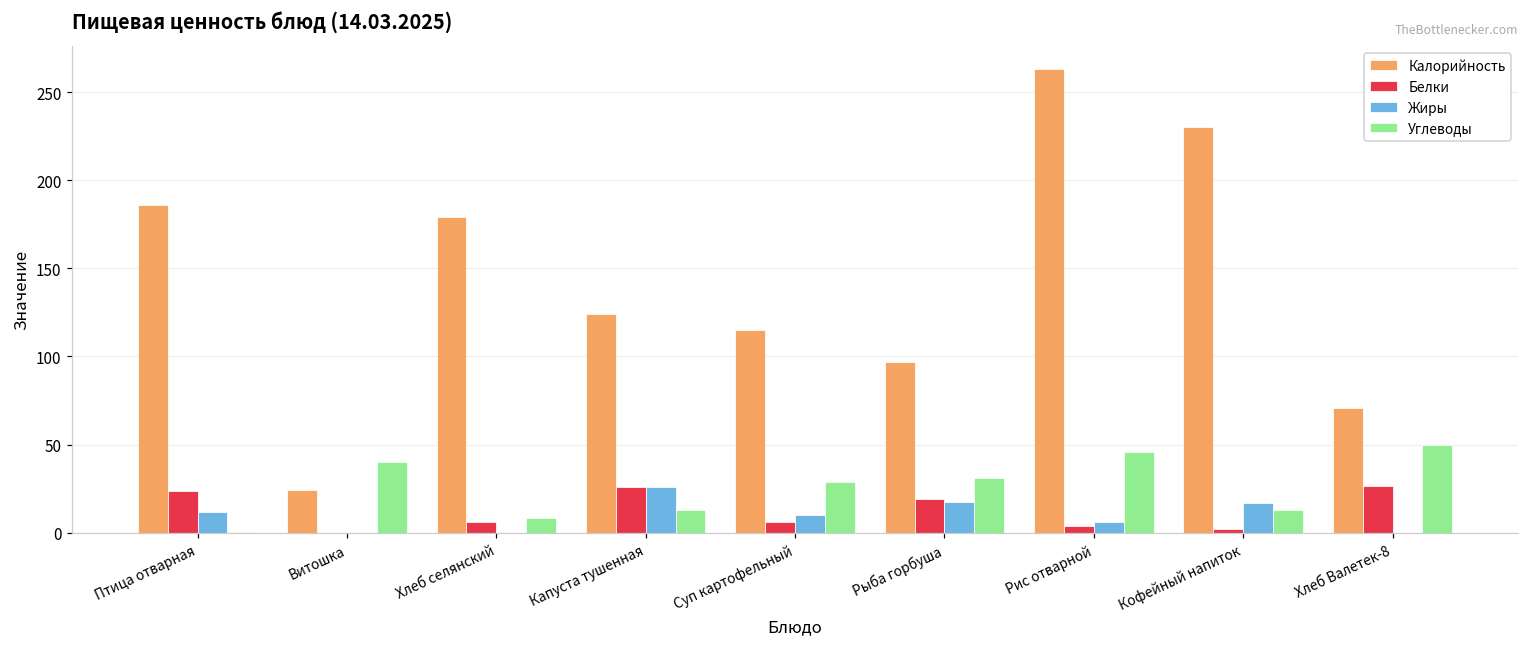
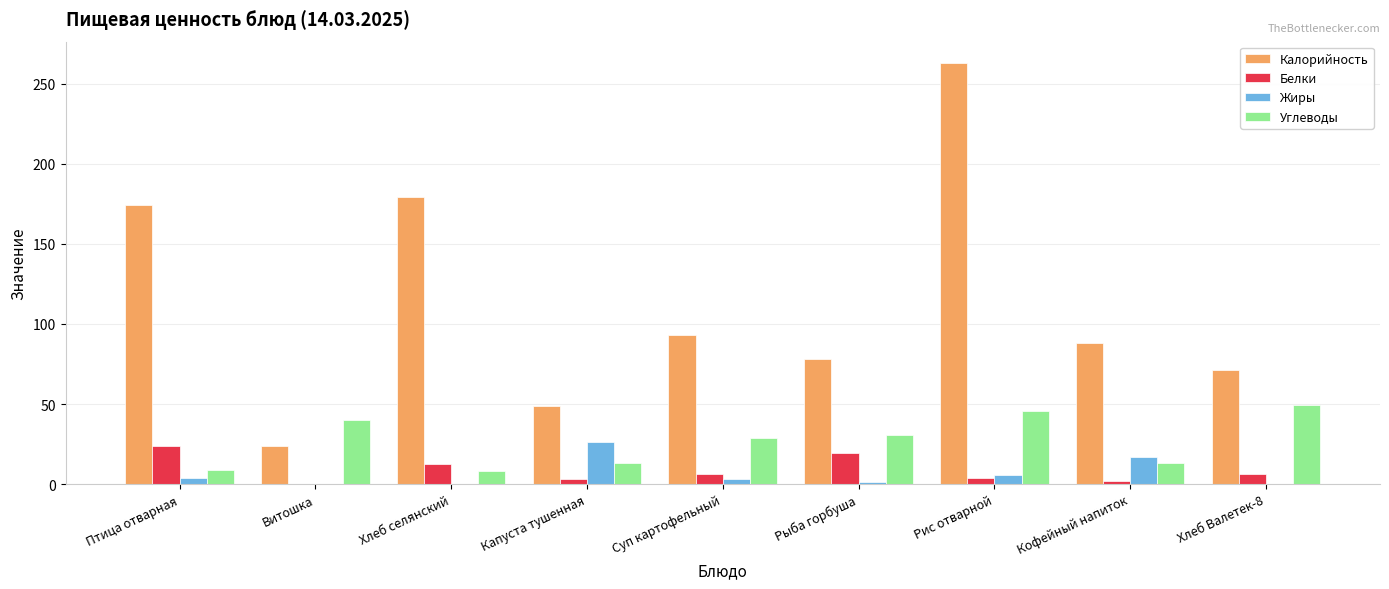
  {
    "Калорийность": {
-     "Птица отварная": 186,
+     "Птица отварная": 174,
      "Витошка": 24,
      "Хлеб селянский": 179,
-     "Капуста тушенная": 124,
-     "Суп картофельный": 115,
-     "Рыба горбуша": 97,
+     "Капуста тушенная": 49,
+     "Суп картофельный": 93,
+     "Рыба горбуша": 78,
      "Рис отварной": 263,
-     "Кофейный напиток": 230,
+     "Кофейный напиток": 88,
      "Хлеб Валетек-8": 71
    },
    "Белки": {
      "Птица отварная": 24,
      "Витошка": 0,
-     "Хлеб селянский": 6,
-     "Капуста тушенная": 26,
+     "Хлеб селянский": 13,
+     "Капуста тушенная": 3,
      "Суп картофельный": 6,
      "Рыба горбуша": 19,
      "Рис отварной": 4,
      "Кофейный напиток": 2,
-     "Хлеб Валетек-8": 27
+     "Хлеб Валетек-8": 6
    },
    "Жиры": {
-     "Птица отварная": 12,
+     "Птица отварная": 4,
      "Витошка": 0,
      "Хлеб селянский": 0,
      "Капуста тушенная": 26,
-     "Суп картофельный": 10,
-     "Рыба горбуша": 17,
+     "Суп картофельный": 3,
+     "Рыба горбуша": 1,
      "Рис отварной": 6,
      "Кофейный напиток": 17,
      "Хлеб Валетек-8": 0
    },
    "Углеводы": {
-     "Птица отварная": 0,
+     "Птица отварная": 9,
      "Витошка": 40,
      "Хлеб селянский": 8,
      "Капуста тушенная": 13,
      "Суп картофельный": 29,
      "Рыба горбуша": 31,
      "Рис отварной": 46,
      "Кофейный напиток": 13,
      "Хлеб Валетек-8": 50
    }
  }
